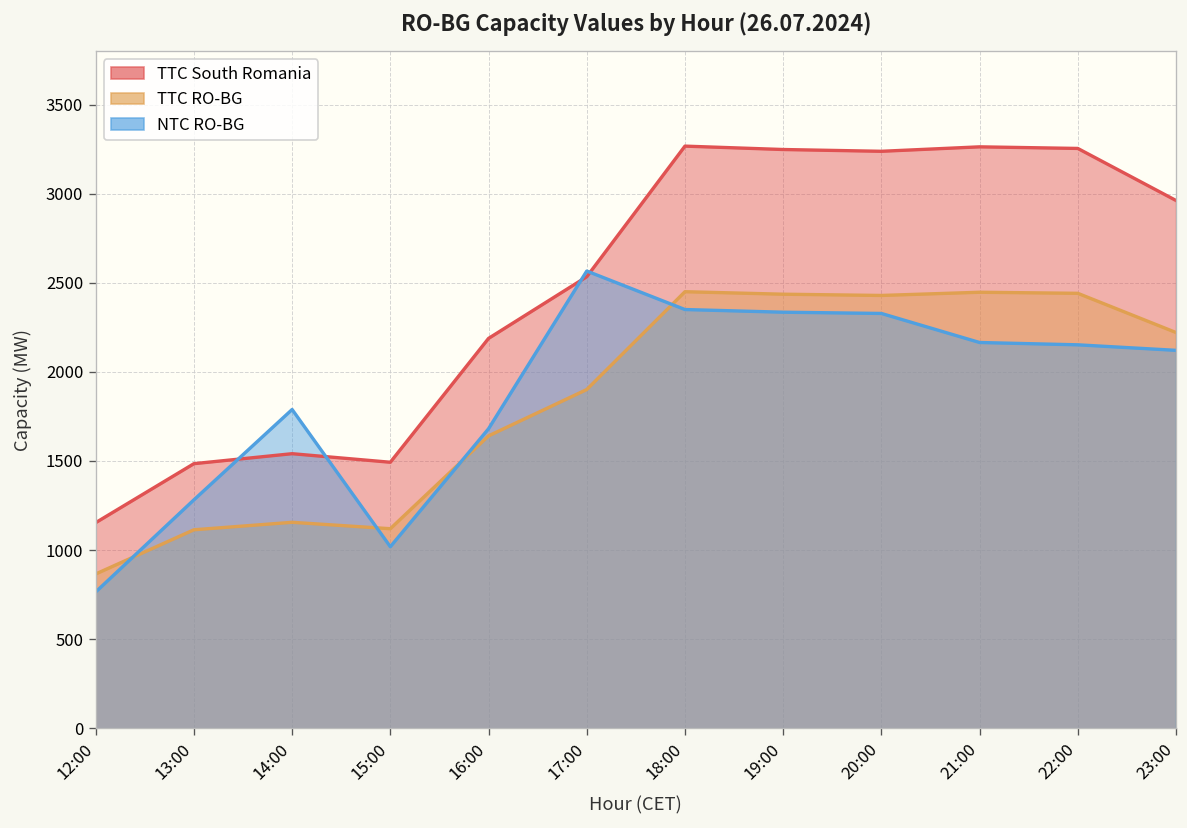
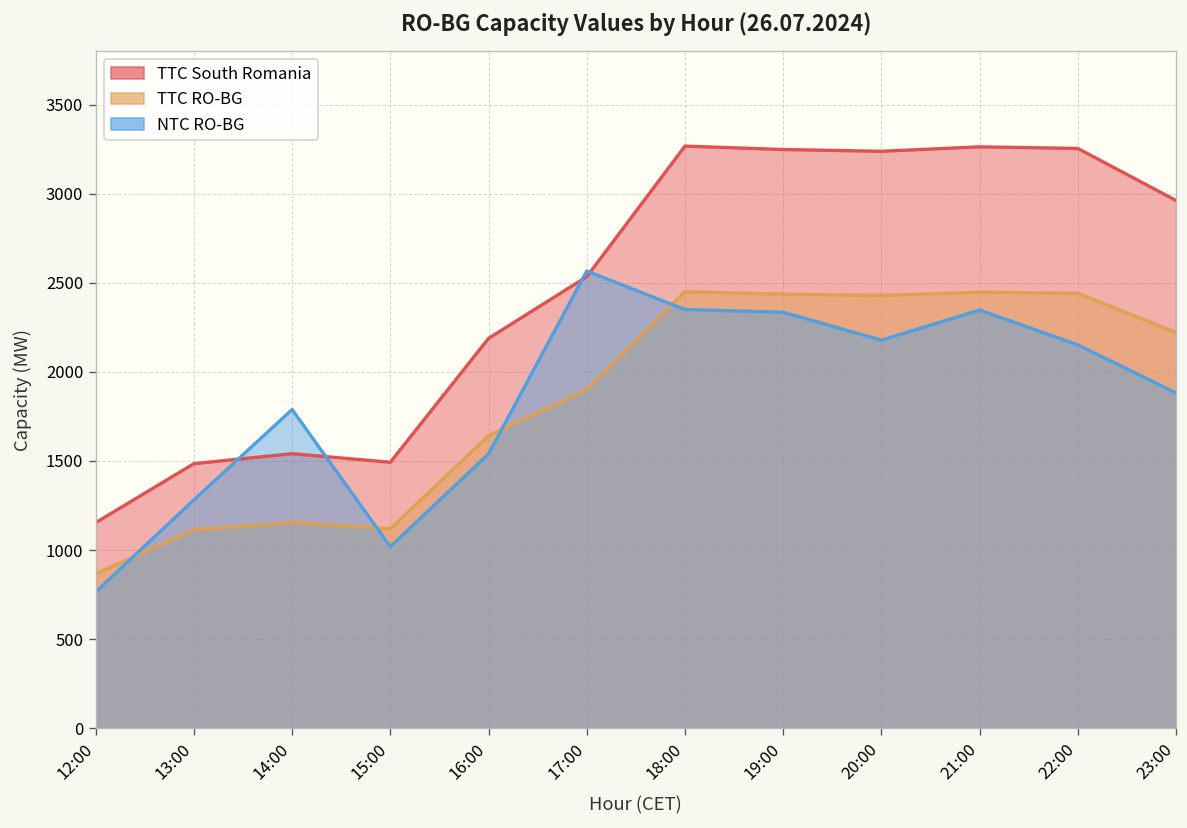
  {
    "NTC RO-BG": {
      "12:00": 770,
      "13:00": 1280,
      "14:00": 1790,
      "15:00": 1020,
-     "16:00": 1680,
+     "16:00": 1540,
      "17:00": 2570,
      "18:00": 2350,
      "19:00": 2340,
-     "20:00": 2330,
-     "21:00": 2170,
+     "20:00": 2180,
+     "21:00": 2350,
      "22:00": 2150,
-     "23:00": 2120
+     "23:00": 1880
    }
  }
